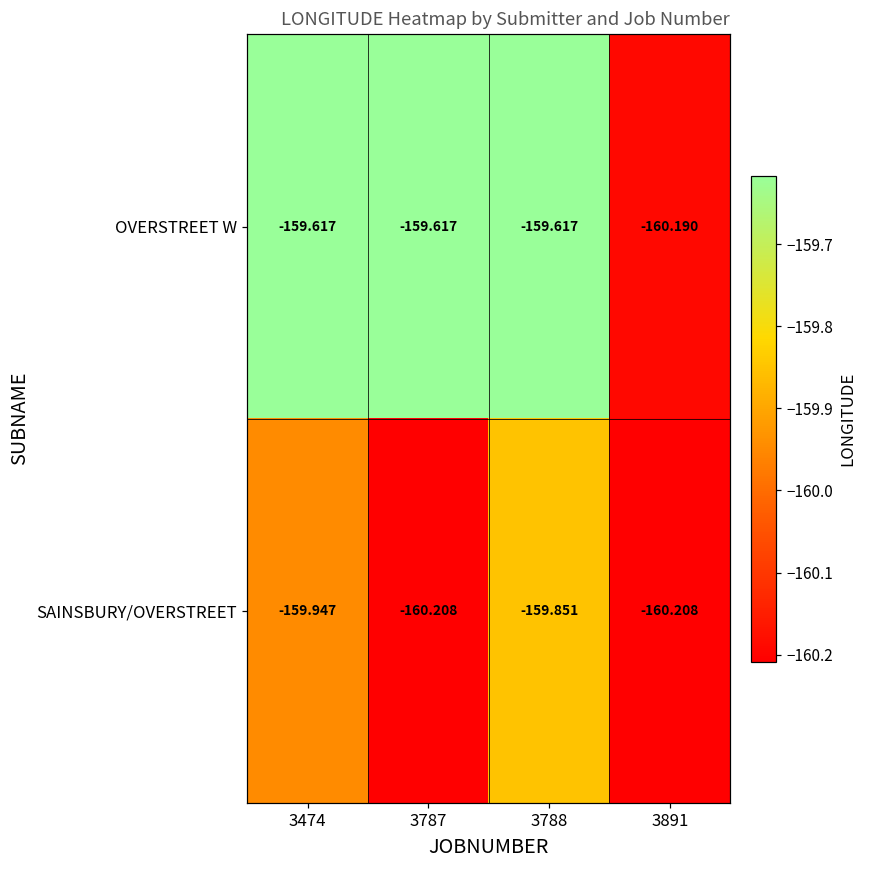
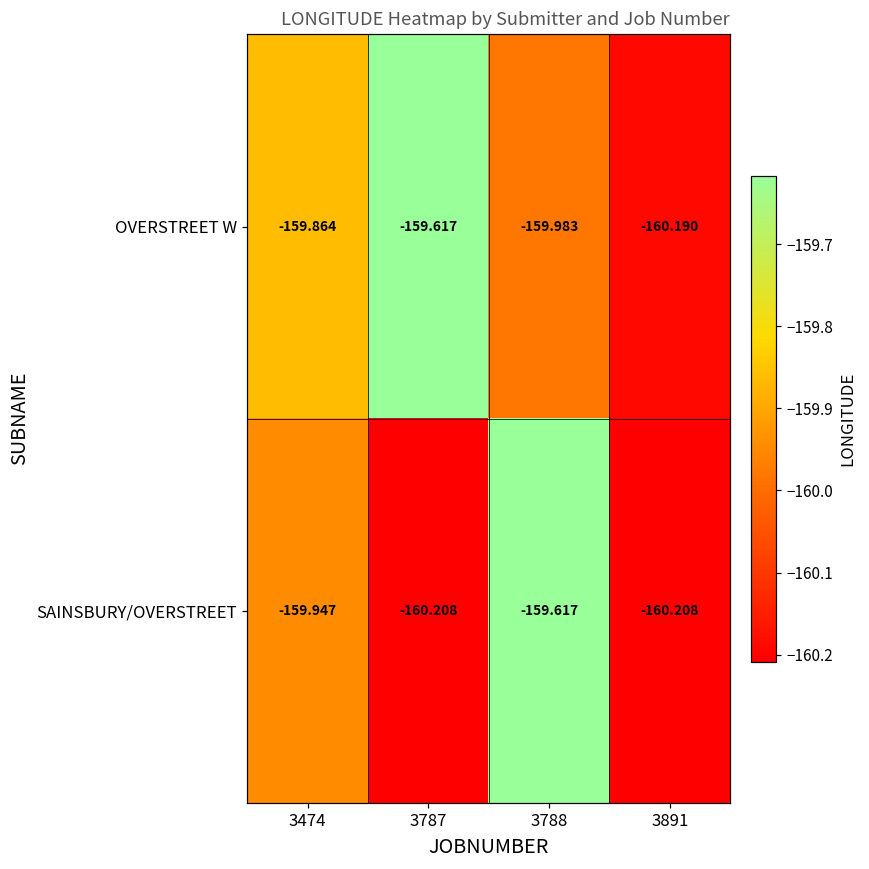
  {
    "OVERSTREET W": {
-     "3474": -159.617,
+     "3474": -159.864,
      "3787": -159.617,
-     "3788": -159.617,
+     "3788": -159.983,
      "3891": -160.190
    },
    "SAINSBURY/OVERSTREET": {
      "3474": -159.947,
      "3787": -160.208,
-     "3788": -159.851,
+     "3788": -159.617,
      "3891": -160.208
    }
  }
